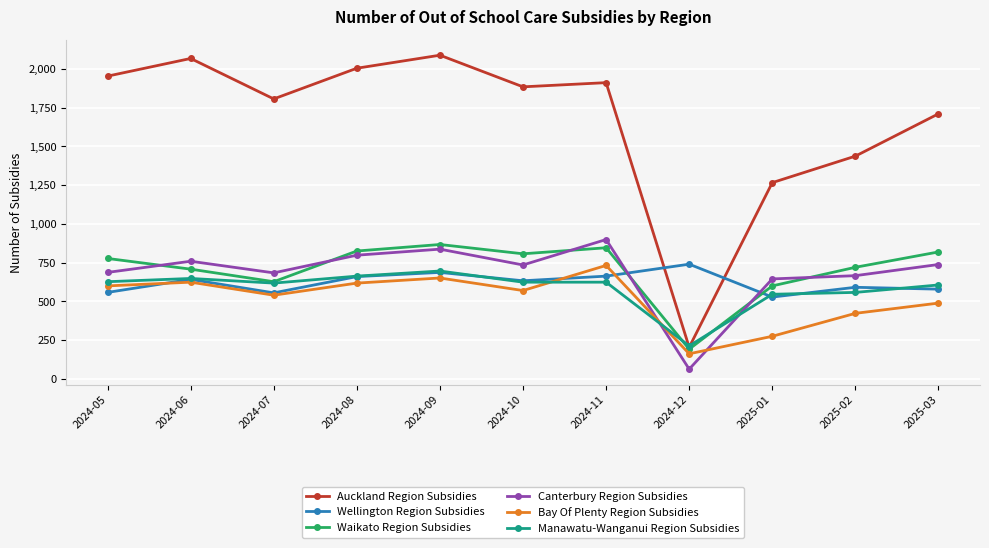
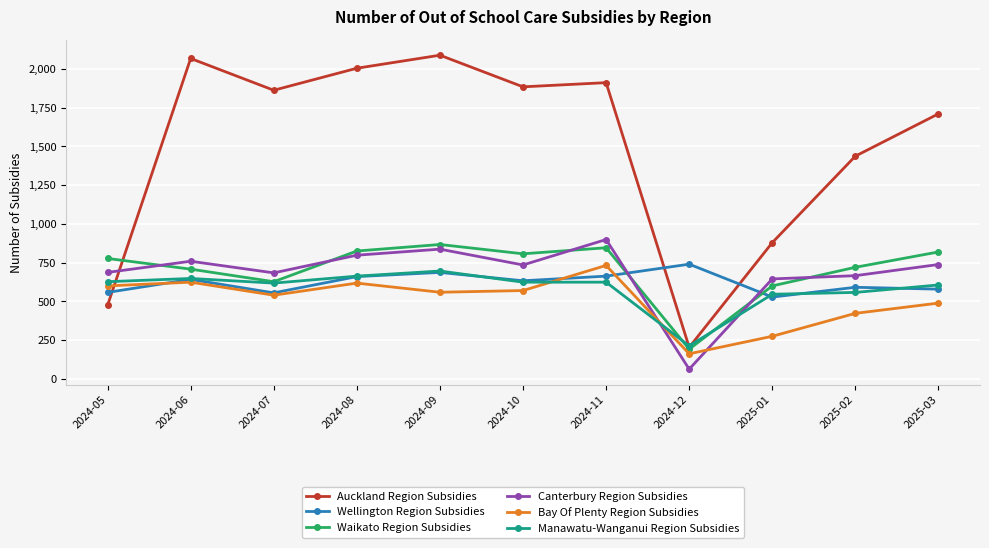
  {
    "Auckland Region Subsidies": {
-     "2024-05": "1,950",
+     "2024-05": "480",
      "2024-06": "2,070",
-     "2024-07": "1,810",
+     "2024-07": "1,860",
      "2024-08": "2,000",
      "2024-09": "2,090",
      "2024-10": "1,880",
      "2024-11": "1,910",
-     "2025-01": "1,270",
+     "2025-01": "880",
      "2025-02": "1,440",
      "2025-03": "1,710"
    },
    "Wellington Region Subsidies": {
      "2024-05": "560",
      "2024-11": "660",
      "2024-12": "740",
      "2025-01": "530",
      "2025-02": "590",
      "2025-03": "580"
    },
    "Canterbury Region Subsidies": {
      "2024-05": "690",
      "2024-06": "760",
      "2024-07": "680",
      "2024-08": "800",
      "2024-09": "840",
      "2024-10": "740",
      "2024-11": "900",
      "2024-12": "60",
      "2025-01": "650",
      "2025-02": "670",
      "2025-03": "740"
    },
    "Bay Of Plenty Region Subsidies": {
      "2024-05": "600",
      "2024-06": "620",
      "2024-08": "620",
-     "2024-09": "650",
+     "2024-09": "560",
      "2024-10": "570",
      "2024-11": "730",
      "2024-12": "160",
      "2025-01": "280",
      "2025-02": "420",
      "2025-03": "490"
    }
  }
